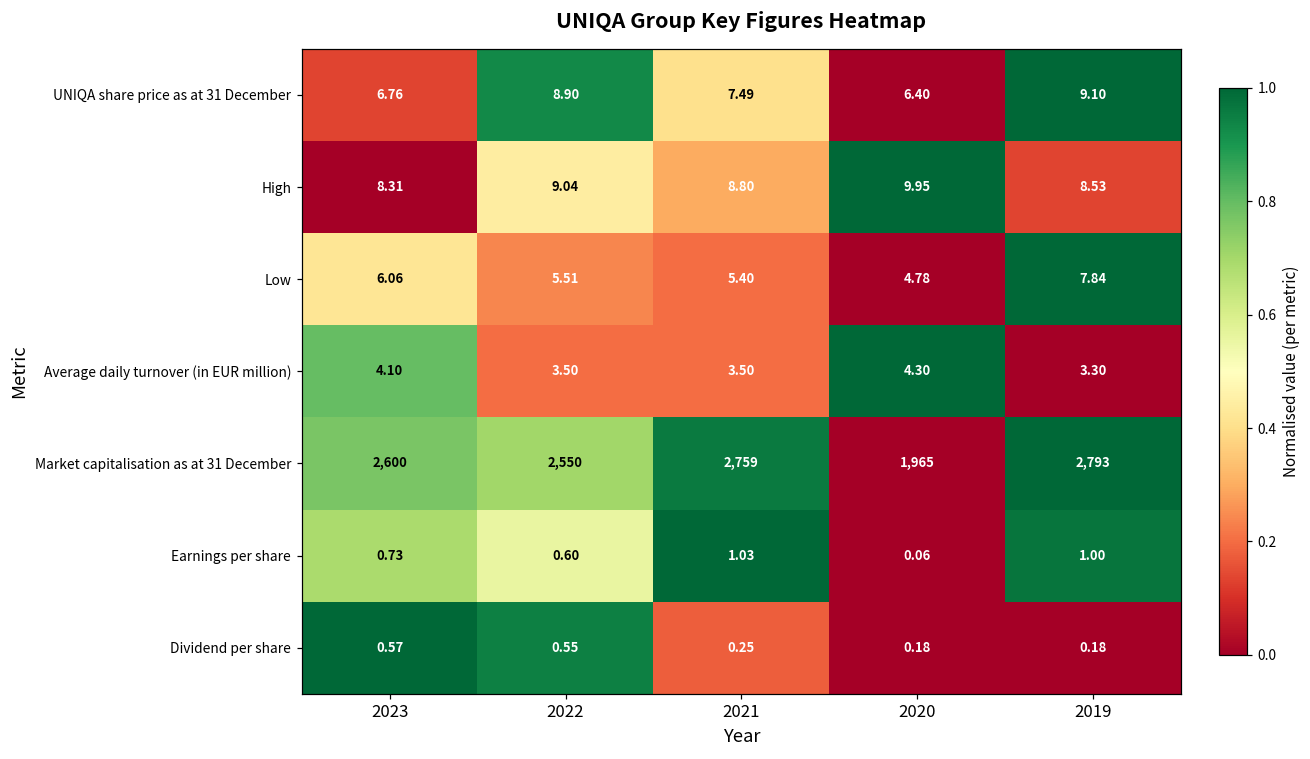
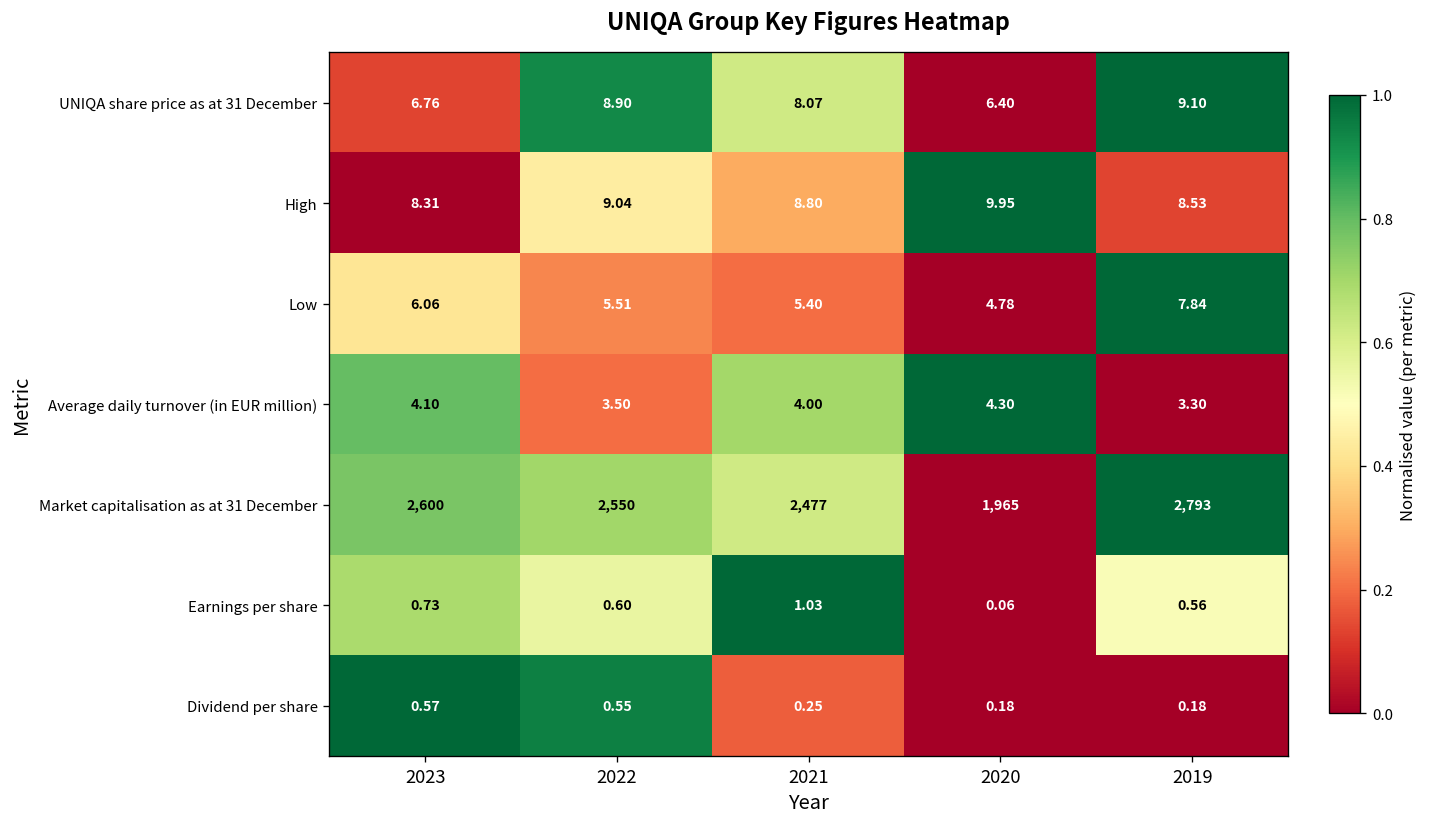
  {
    "UNIQA share price as at 31 December": {
      "2023": "6.76",
      "2022": "8.90",
-     "2021": "7.49",
+     "2021": "8.07",
      "2020": "6.40",
      "2019": "9.10"
    },
    "High": {
      "2023": "8.31",
      "2022": "9.04",
      "2021": "8.80",
      "2020": "9.95",
      "2019": "8.53"
    },
    "Low": {
      "2023": "6.06",
      "2022": "5.51",
      "2021": "5.40",
      "2020": "4.78",
      "2019": "7.84"
    },
    "Average daily turnover (in EUR million)": {
      "2023": "4.10",
      "2022": "3.50",
-     "2021": "3.50",
+     "2021": "4.00",
      "2020": "4.30",
      "2019": "3.30"
    },
    "Market capitalisation as at 31 December": {
      "2023": "2,600",
      "2022": "2,550",
-     "2021": "2,759",
+     "2021": "2,477",
      "2020": "1,965",
      "2019": "2,793"
    },
    "Earnings per share": {
      "2023": "0.73",
      "2022": "0.60",
      "2021": "1.03",
      "2020": "0.06",
-     "2019": "1.00"
+     "2019": "0.56"
    },
    "Dividend per share": {
      "2023": "0.57",
      "2022": "0.55",
      "2021": "0.25",
      "2020": "0.18",
      "2019": "0.18"
    }
  }
